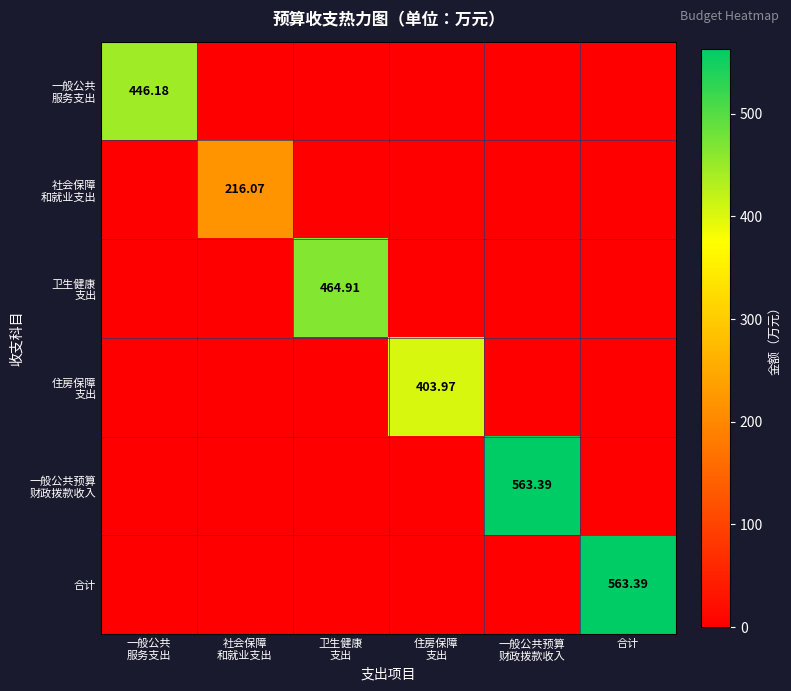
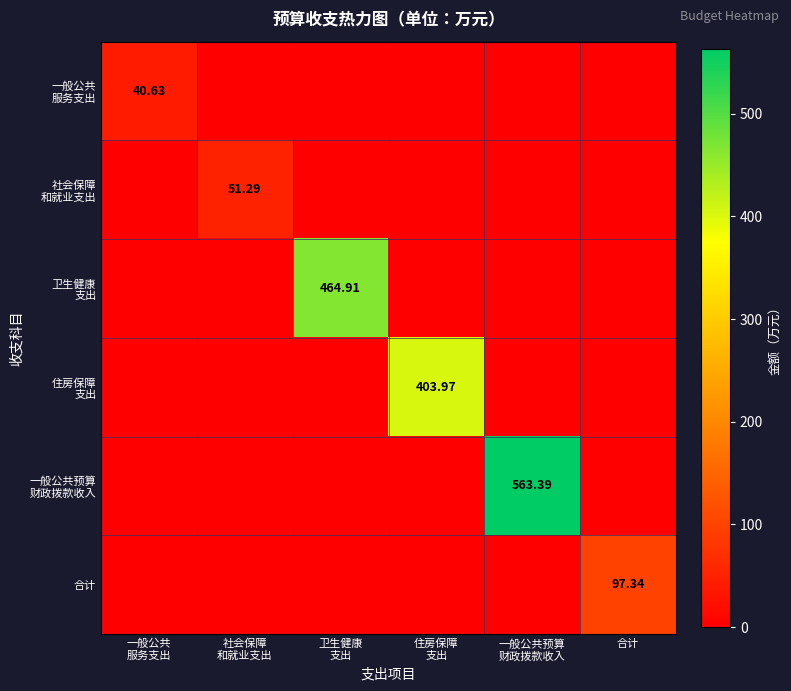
  {
    "一般公共 服务支出": {
-     "一般公共 服务支出": 446.18
+     "一般公共 服务支出": 40.63
    },
    "社会保障 和就业支出": {
-     "社会保障 和就业支出": 216.07
+     "社会保障 和就业支出": 51.29
    },
    "卫生健康 支出": {
      "卫生健康 支出": 464.91
    },
    "住房保障 支出": {
      "住房保障 支出": 403.97
    },
    "一般公共预算 财政拨款收入": {
      "一般公共预算 财政拨款收入": 563.39
    },
    "合计": {
-     "合计": 563.39
+     "合计": 97.34
    }
  }
